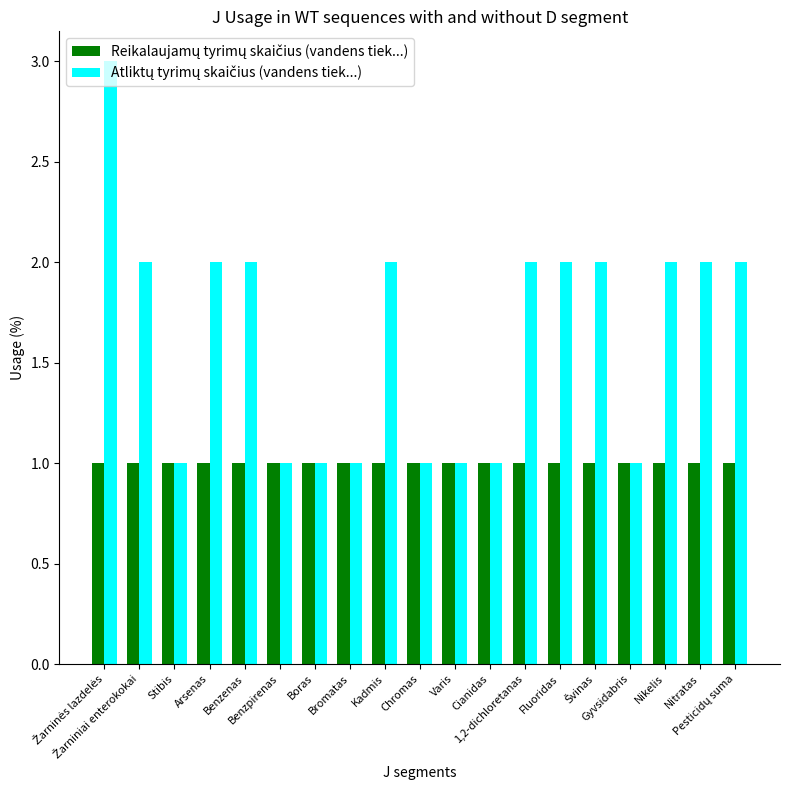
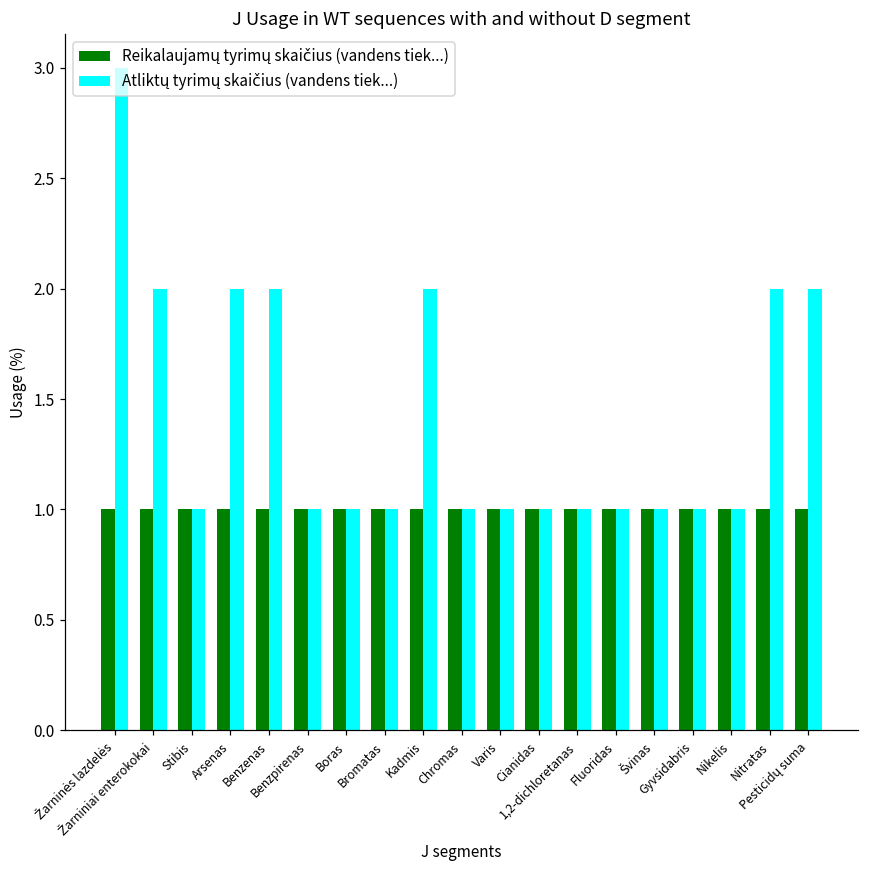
  {
    "Reikalaujamų tyrimų skaičius (vandens tiek...)": {
      "Žarninės lazdelės": 1,
      "Žarniniai enterokokai": 1,
      "Stibis": 1,
      "Arsenas": 1,
      "Benzenas": 1,
      "Benzpirenas": 1,
      "Boras": 1,
      "Bromatas": 1,
      "Kadmis": 1,
      "Chromas": 1,
      "Varis": 1,
      "Cianidas": 1,
      "1,2-dichloretanas": 1,
      "Fluoridas": 1,
      "Švinas": 1,
      "Gyvsidabris": 1,
      "Nikelis": 1,
      "Nitratas": 1,
      "Pesticidų suma": 1
    },
    "Atliktų tyrimų skaičius (vandens tiek...)": {
      "Žarniniai enterokokai": 2,
      "Stibis": 1,
      "Arsenas": 2,
      "Benzenas": 2,
      "Benzpirenas": 1,
      "Boras": 1,
      "Bromatas": 1,
      "Kadmis": 2,
      "Chromas": 1,
      "Varis": 1,
      "Cianidas": 1,
-     "1,2-dichloretanas": 2,
-     "Fluoridas": 2,
-     "Švinas": 2,
+     "1,2-dichloretanas": 1,
+     "Fluoridas": 1,
+     "Švinas": 1,
      "Gyvsidabris": 1,
-     "Nikelis": 2,
+     "Nikelis": 1,
      "Nitratas": 2,
      "Pesticidų suma": 2
    }
  }
